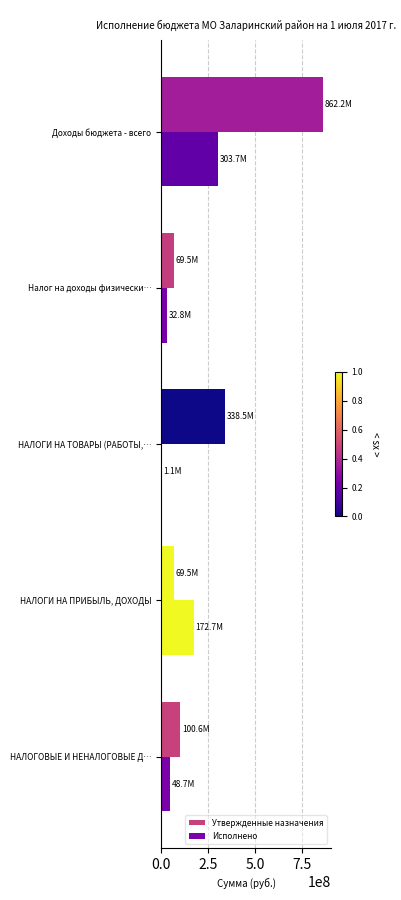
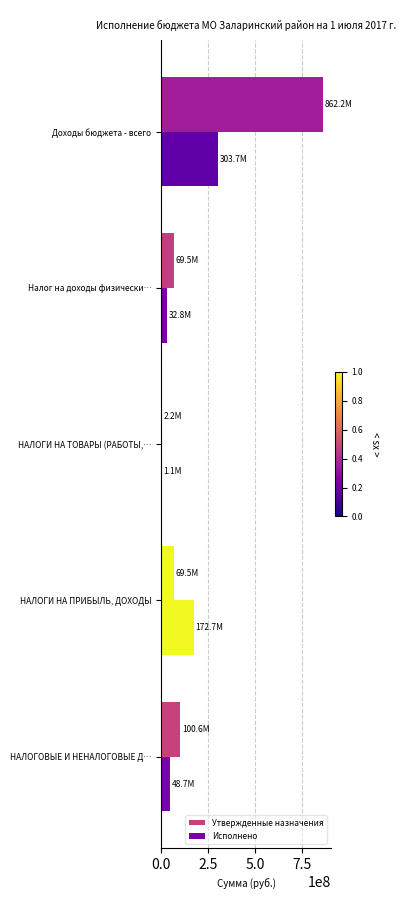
  {
    "Утвержденные назначения": {
      "Доходы бюджета - всего": "862.2M",
      "Налог на доходы физически…": "69.5M",
-     "НАЛОГИ НА ТОВАРЫ (РАБОТЫ,…": "338.5M",
+     "НАЛОГИ НА ТОВАРЫ (РАБОТЫ,…": "2.2M",
      "НАЛОГИ НА ПРИБЫЛЬ, ДОХОДЫ": "69.5M",
      "НАЛОГОВЫЕ И НЕНАЛОГОВЫЕ Д…": "100.6M"
    },
    "Исполнено": {
      "Доходы бюджета - всего": "303.7M",
      "Налог на доходы физически…": "32.8M",
      "НАЛОГИ НА ТОВАРЫ (РАБОТЫ,…": "1.1M",
      "НАЛОГИ НА ПРИБЫЛЬ, ДОХОДЫ": "172.7M",
      "НАЛОГОВЫЕ И НЕНАЛОГОВЫЕ Д…": "48.7M"
    }
  }
